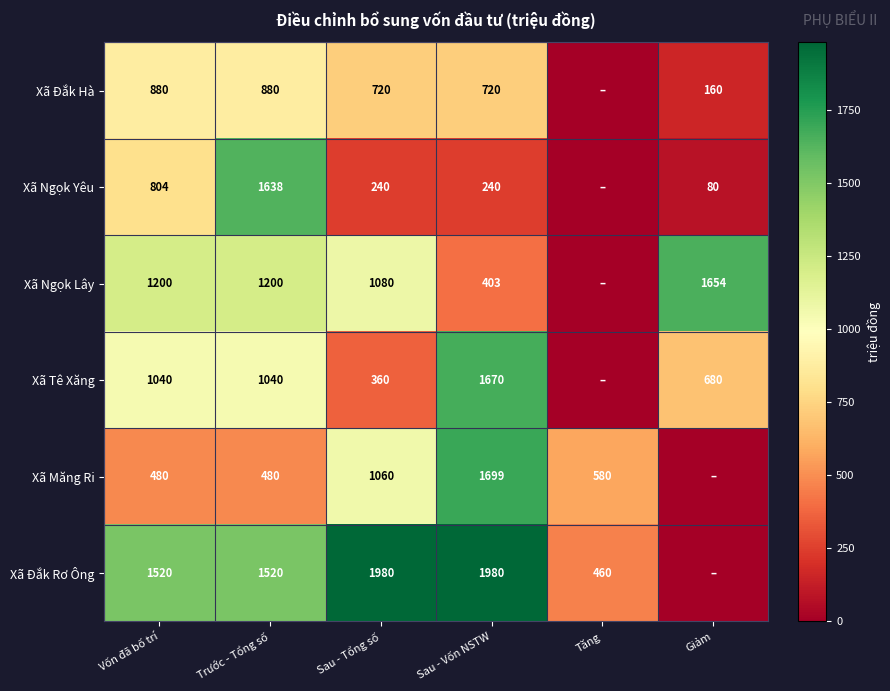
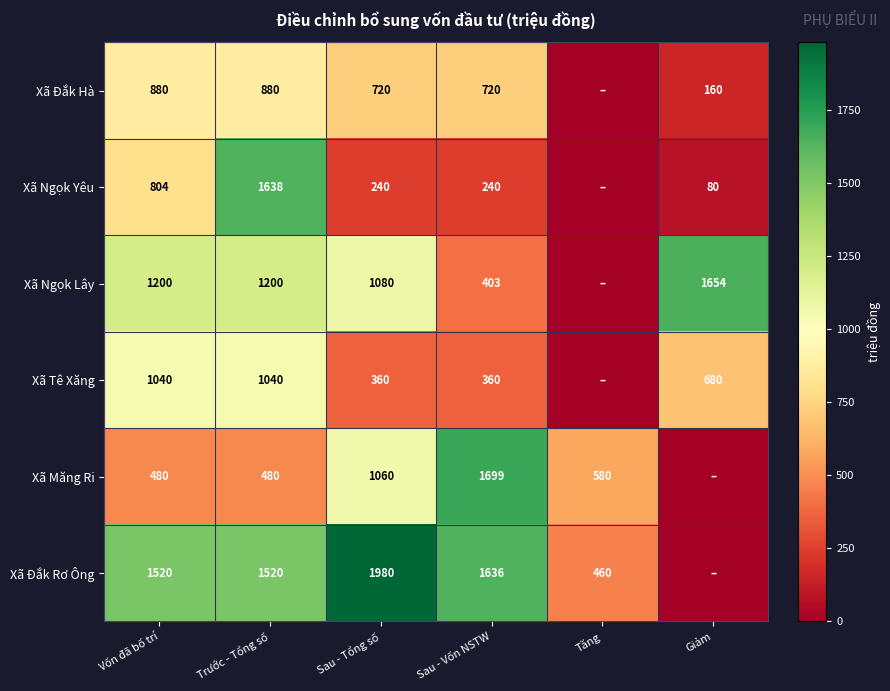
  {
    "Xã Đắk Hà": {
      "Vốn đã bố trí": 880,
      "Trước - Tổng số": 880,
      "Sau - Tổng số": 720,
      "Sau - Vốn NSTW": 720,
      "Giảm": 160
    },
    "Xã Ngọk Yêu": {
      "Vốn đã bố trí": 804,
      "Trước - Tổng số": 1638,
      "Sau - Tổng số": 240,
      "Sau - Vốn NSTW": 240,
      "Giảm": 80
    },
    "Xã Ngọk Lây": {
      "Vốn đã bố trí": 1200,
      "Trước - Tổng số": 1200,
      "Sau - Tổng số": 1080,
      "Sau - Vốn NSTW": 403,
      "Giảm": 1654
    },
    "Xã Tê Xăng": {
      "Vốn đã bố trí": 1040,
      "Trước - Tổng số": 1040,
      "Sau - Tổng số": 360,
-     "Sau - Vốn NSTW": 1670,
+     "Sau - Vốn NSTW": 360,
      "Giảm": 680
    },
    "Xã Măng Ri": {
      "Vốn đã bố trí": 480,
      "Trước - Tổng số": 480,
      "Sau - Tổng số": 1060,
      "Sau - Vốn NSTW": 1699,
      "Tăng": 580
    },
    "Xã Đắk Rơ Ông": {
      "Vốn đã bố trí": 1520,
      "Trước - Tổng số": 1520,
      "Sau - Tổng số": 1980,
-     "Sau - Vốn NSTW": 1980,
+     "Sau - Vốn NSTW": 1636,
      "Tăng": 460
    }
  }
